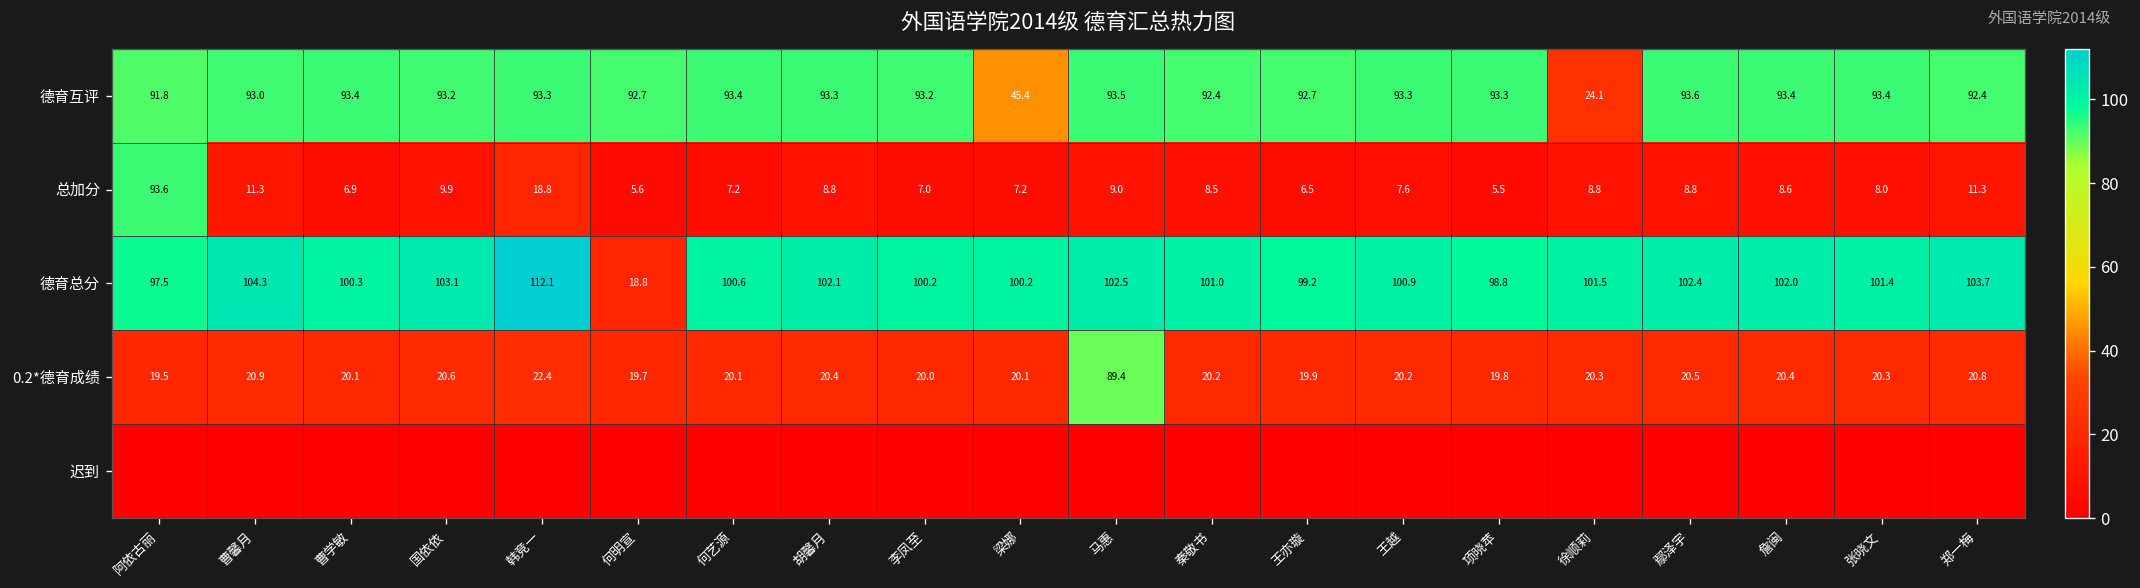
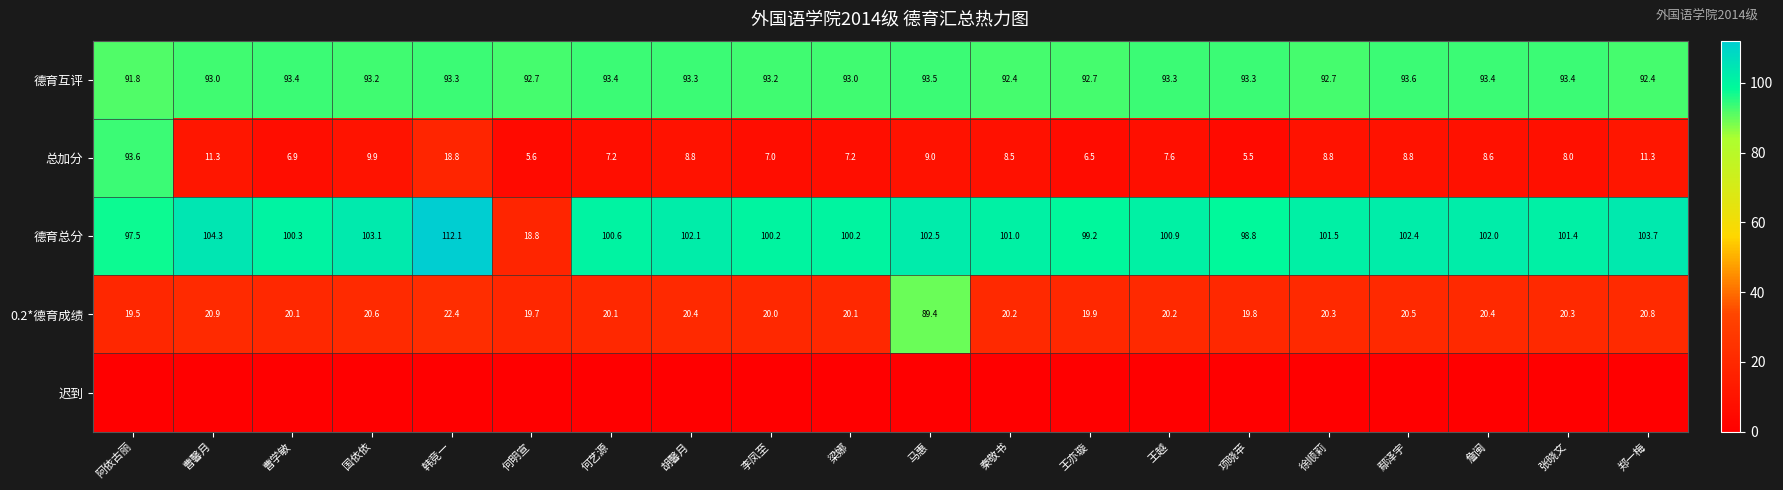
  {
    "德育互评": {
      "阿依古丽": 91.8,
      "曹馨月": 93.0,
      "曹学敏": 93.4,
      "国依依": 93.2,
      "韩竞一": 93.3,
      "何明宣": 92.7,
      "何艺源": 93.4,
      "胡馨月": 93.3,
      "李凤至": 93.2,
-     "梁娜": 45.4,
+     "梁娜": 93.0,
      "马惠": 93.5,
      "秦敬书": 92.4,
      "王亦璇": 92.7,
      "王越": 93.3,
      "项晓苹": 93.3,
-     "徐顺莉": 24.1,
+     "徐顺莉": 92.7,
      "鄢泽宇": 93.6,
      "詹闽": 93.4,
      "张晓文": 93.4,
      "郑一梅": 92.4
    },
    "总加分": {
      "阿依古丽": 93.6,
      "曹馨月": 11.3,
      "曹学敏": 6.9,
      "国依依": 9.9,
      "韩竞一": 18.8,
      "何明宣": 5.6,
      "何艺源": 7.2,
      "胡馨月": 8.8,
      "李凤至": 7.0,
      "梁娜": 7.2,
      "马惠": 9.0,
      "秦敬书": 8.5,
      "王亦璇": 6.5,
      "王越": 7.6,
      "项晓苹": 5.5,
      "徐顺莉": 8.8,
      "鄢泽宇": 8.8,
      "詹闽": 8.6,
      "张晓文": 8.0,
      "郑一梅": 11.3
    },
    "德育总分": {
      "阿依古丽": 97.5,
      "曹馨月": 104.3,
      "曹学敏": 100.3,
      "国依依": 103.1,
      "韩竞一": 112.1,
      "何明宣": 18.8,
      "何艺源": 100.6,
      "胡馨月": 102.1,
      "李凤至": 100.2,
      "梁娜": 100.2,
      "马惠": 102.5,
      "秦敬书": 101.0,
      "王亦璇": 99.2,
      "王越": 100.9,
      "项晓苹": 98.8,
      "徐顺莉": 101.5,
      "鄢泽宇": 102.4,
      "詹闽": 102.0,
      "张晓文": 101.4,
      "郑一梅": 103.7
    },
    "0.2*德育成绩": {
      "阿依古丽": 19.5,
      "曹馨月": 20.9,
      "曹学敏": 20.1,
      "国依依": 20.6,
      "韩竞一": 22.4,
      "何明宣": 19.7,
      "何艺源": 20.1,
      "胡馨月": 20.4,
      "李凤至": 20.0,
      "梁娜": 20.1,
      "马惠": 89.4,
      "秦敬书": 20.2,
      "王亦璇": 19.9,
      "王越": 20.2,
      "项晓苹": 19.8,
      "徐顺莉": 20.3,
      "鄢泽宇": 20.5,
      "詹闽": 20.4,
      "张晓文": 20.3,
      "郑一梅": 20.8
    }
  }
